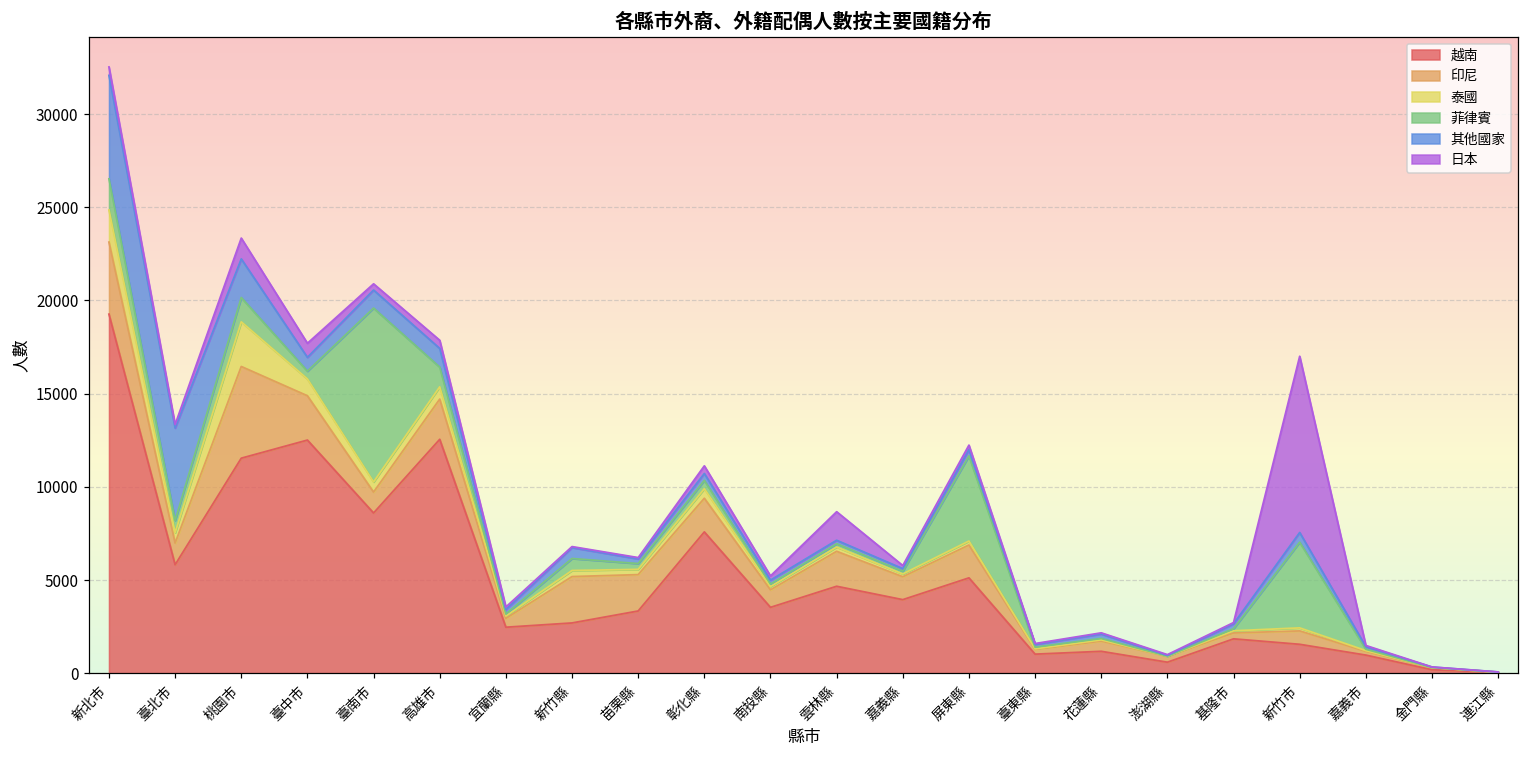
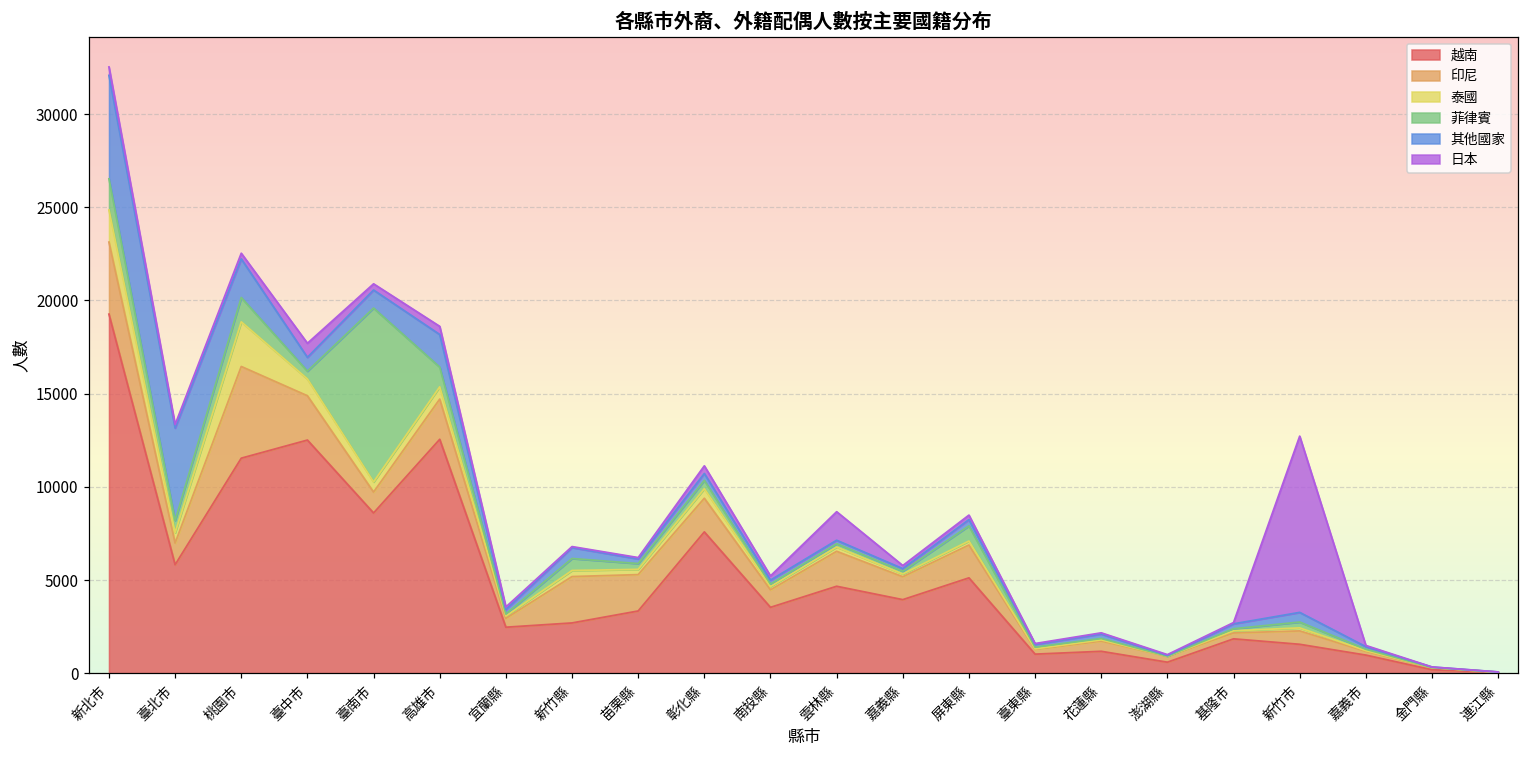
  {
    "越南": {
      "新北市": 19300,
      "臺北市": 5800,
      "桃園市": 11500,
      "臺中市": 12500,
      "臺南市": 8600,
      "高雄市": 12500,
      "宜蘭縣": 2500,
      "新竹縣": 2700,
      "苗栗縣": 3300,
      "彰化縣": 7600,
      "南投縣": 3500,
      "雲林縣": 4700,
      "嘉義縣": 3900,
      "屏東縣": 5100,
      "臺東縣": 1000,
      "花蓮縣": 1200,
      "澎湖縣": 600,
      "基隆市": 1800,
      "新竹市": 1600,
      "嘉義市": 1000
    },
    "菲律賓": {
      "新北市": 1700,
      "臺北市": 700,
      "桃園市": 1300,
      "臺中市": 400,
      "臺南市": 9300,
      "高雄市": 1100,
      "新竹縣": 600,
      "苗栗縣": 300,
      "彰化縣": 400,
      "雲林縣": 200,
-     "屏東縣": 4600,
-     "新竹市": 4600
+     "屏東縣": 800,
+     "新竹市": 300
    },
    "其他國家": {
      "新北市": 5600,
      "臺北市": 5000,
      "桃園市": 2100,
      "臺中市": 700,
      "臺南市": 1000,
-     "高雄市": 1000,
+     "高雄市": 1700,
      "彰化縣": 400,
      "南投縣": 200,
      "雲林縣": 200,
      "屏東縣": 300,
      "新竹市": 500
    },
    "日本": {
      "新北市": 500,
      "臺北市": 200,
-     "桃園市": 1100,
+     "桃園市": 300,
      "臺中市": 800,
      "臺南市": 300,
      "高雄市": 400,
      "彰化縣": 400,
      "南投縣": 200,
      "雲林縣": 1500,
      "嘉義縣": 200,
      "屏東縣": 200,
      "新竹市": 9500
    }
  }
